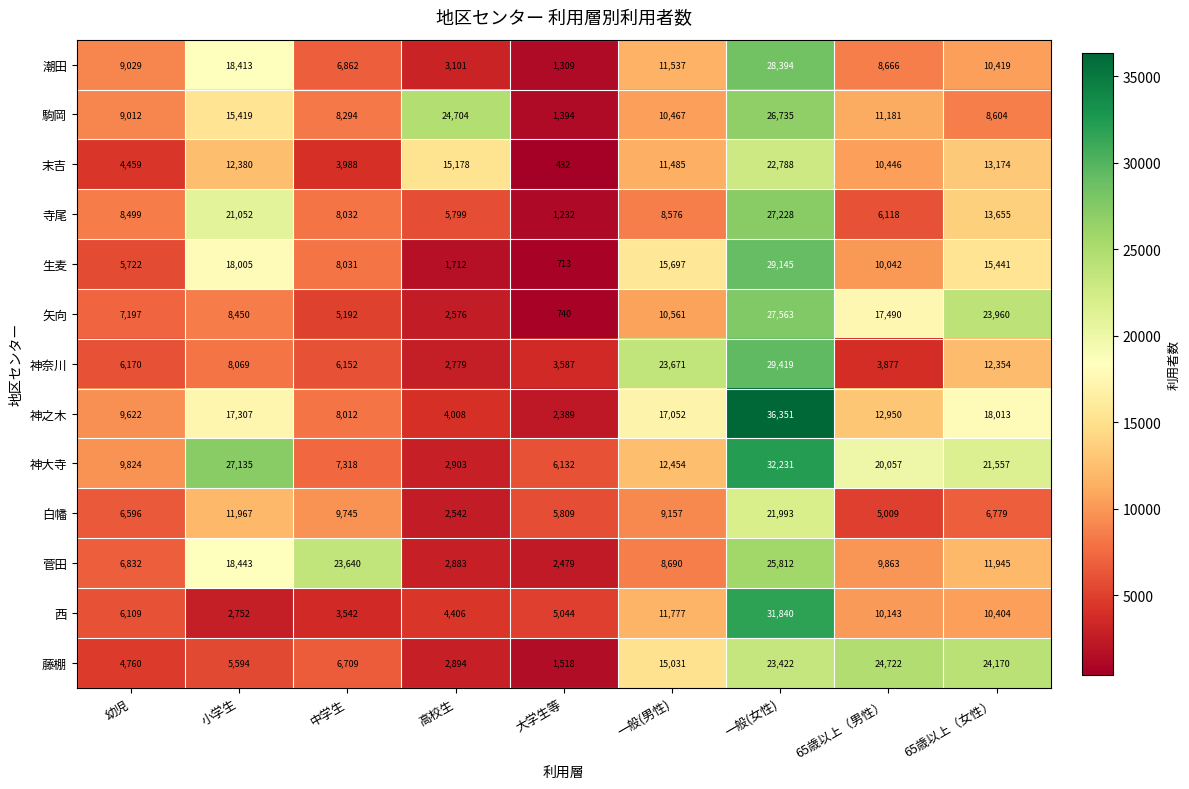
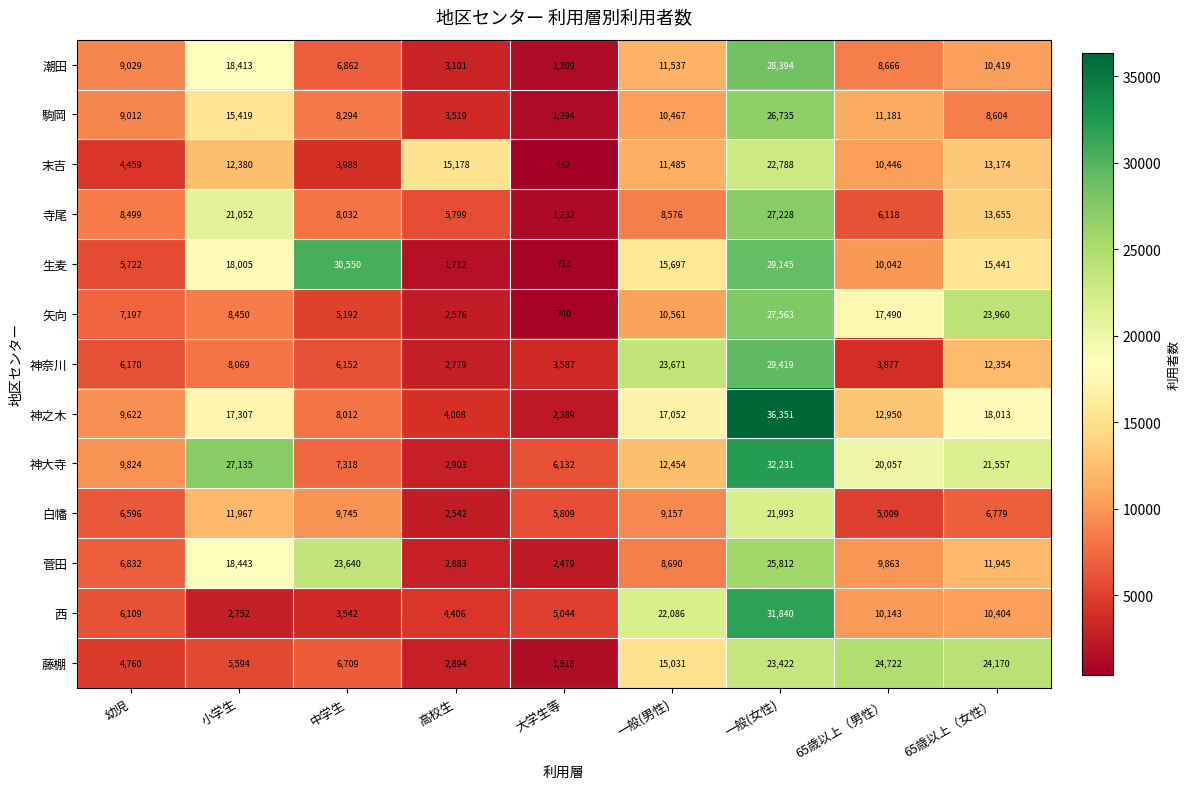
  {
    "潮田": {
      "幼児": "9,029",
      "小学生": "18,413",
      "中学生": "6,862",
      "高校生": "3,101",
      "大学生等": "1,309",
      "一般(男性)": "11,537",
      "一般(女性)": "28,394",
      "65歳以上（男性）": "8,666",
      "65歳以上（女性）": "10,419"
    },
    "駒岡": {
      "幼児": "9,012",
      "小学生": "15,419",
      "中学生": "8,294",
-     "高校生": "24,704",
+     "高校生": "3,519",
      "大学生等": "1,394",
      "一般(男性)": "10,467",
      "一般(女性)": "26,735",
      "65歳以上（男性）": "11,181",
      "65歳以上（女性）": "8,604"
    },
    "末吉": {
      "幼児": "4,459",
      "小学生": "12,380",
      "中学生": "3,988",
      "高校生": "15,178",
      "大学生等": "432",
      "一般(男性)": "11,485",
      "一般(女性)": "22,788",
      "65歳以上（男性）": "10,446",
      "65歳以上（女性）": "13,174"
    },
    "寺尾": {
      "幼児": "8,499",
      "小学生": "21,052",
      "中学生": "8,032",
      "高校生": "5,799",
      "大学生等": "1,232",
      "一般(男性)": "8,576",
      "一般(女性)": "27,228",
      "65歳以上（男性）": "6,118",
      "65歳以上（女性）": "13,655"
    },
    "生麦": {
      "幼児": "5,722",
      "小学生": "18,005",
-     "中学生": "8,031",
+     "中学生": "30,550",
      "高校生": "1,712",
      "大学生等": "713",
      "一般(男性)": "15,697",
      "一般(女性)": "29,145",
      "65歳以上（男性）": "10,042",
      "65歳以上（女性）": "15,441"
    },
    "矢向": {
      "幼児": "7,197",
      "小学生": "8,450",
      "中学生": "5,192",
      "高校生": "2,576",
      "大学生等": "740",
      "一般(男性)": "10,561",
      "一般(女性)": "27,563",
      "65歳以上（男性）": "17,490",
      "65歳以上（女性）": "23,960"
    },
    "神奈川": {
      "幼児": "6,170",
      "小学生": "8,069",
      "中学生": "6,152",
      "高校生": "2,779",
      "大学生等": "3,587",
      "一般(男性)": "23,671",
      "一般(女性)": "29,419",
      "65歳以上（男性）": "3,877",
      "65歳以上（女性）": "12,354"
    },
    "神之木": {
      "幼児": "9,622",
      "小学生": "17,307",
      "中学生": "8,012",
      "高校生": "4,008",
      "大学生等": "2,389",
      "一般(男性)": "17,052",
      "一般(女性)": "36,351",
      "65歳以上（男性）": "12,950",
      "65歳以上（女性）": "18,013"
    },
    "神大寺": {
      "幼児": "9,824",
      "小学生": "27,135",
      "中学生": "7,318",
      "高校生": "2,903",
      "大学生等": "6,132",
      "一般(男性)": "12,454",
      "一般(女性)": "32,231",
      "65歳以上（男性）": "20,057",
      "65歳以上（女性）": "21,557"
    },
    "白幡": {
      "幼児": "6,596",
      "小学生": "11,967",
      "中学生": "9,745",
      "高校生": "2,542",
      "大学生等": "5,809",
      "一般(男性)": "9,157",
      "一般(女性)": "21,993",
      "65歳以上（男性）": "5,009",
      "65歳以上（女性）": "6,779"
    },
    "菅田": {
      "幼児": "6,832",
      "小学生": "18,443",
      "中学生": "23,640",
      "高校生": "2,883",
      "大学生等": "2,479",
      "一般(男性)": "8,690",
      "一般(女性)": "25,812",
      "65歳以上（男性）": "9,863",
      "65歳以上（女性）": "11,945"
    },
    "西": {
      "幼児": "6,109",
      "小学生": "2,752",
      "中学生": "3,542",
      "高校生": "4,406",
      "大学生等": "5,044",
-     "一般(男性)": "11,777",
+     "一般(男性)": "22,086",
      "一般(女性)": "31,840",
      "65歳以上（男性）": "10,143",
      "65歳以上（女性）": "10,404"
    },
    "藤棚": {
      "幼児": "4,760",
      "小学生": "5,594",
      "中学生": "6,709",
      "高校生": "2,894",
      "大学生等": "1,518",
      "一般(男性)": "15,031",
      "一般(女性)": "23,422",
      "65歳以上（男性）": "24,722",
      "65歳以上（女性）": "24,170"
    }
  }
